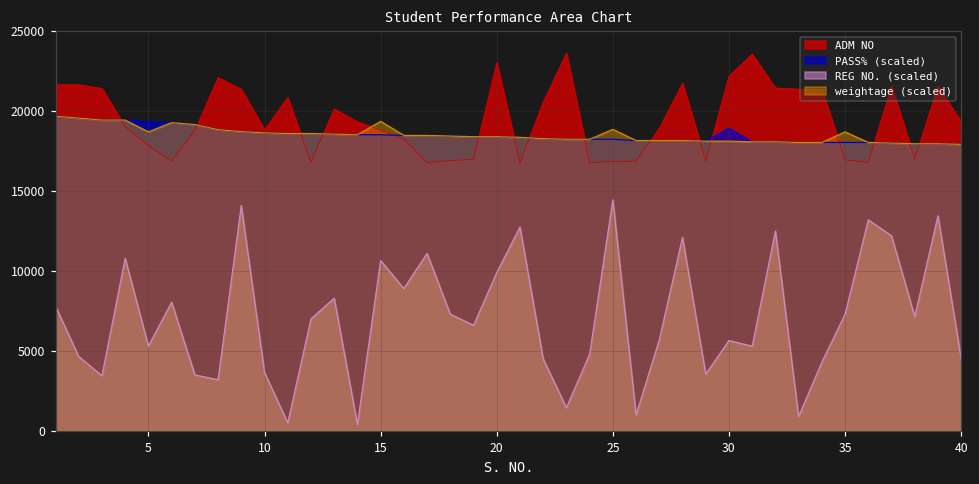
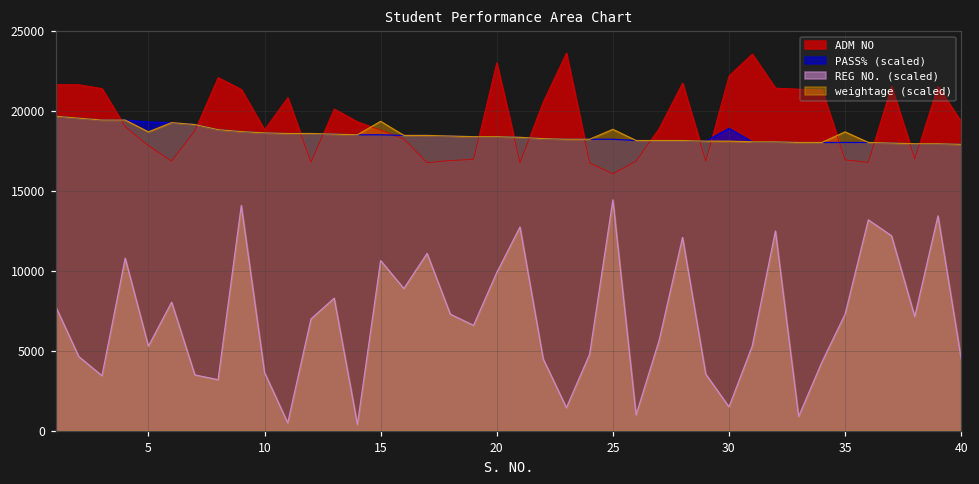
  {
    "ADM NO": {
      "5": 17800,
      "10": 18800,
      "15": 18800,
      "20": 23000,
-     "25": 16800,
+     "25": 16100,
      "30": 22200,
      "35": 17000,
      "40": 19300
    },
    "PASS% (scaled)": {
      "5": 19300,
      "15": 18500,
      "25": 18200,
      "30": 18900,
      "35": 18000
    },
    "REG NO. (scaled)": {
      "5": 5300,
      "10": 3700,
      "15": 10700,
      "20": 9900,
      "25": 14500,
-     "30": 5700,
+     "30": 1500,
      "35": 7300,
      "40": 4500
    },
    "weightage (scaled)": {
      "5": 18700,
      "15": 19400,
      "25": 18900,
      "30": 18100,
      "35": 18700
    }
  }
